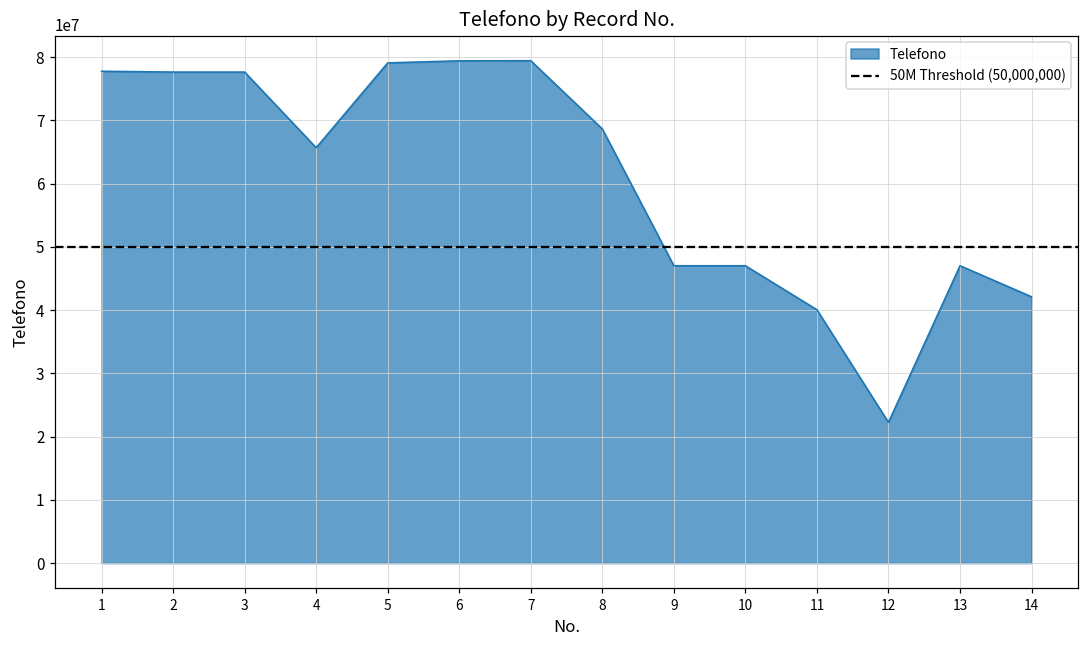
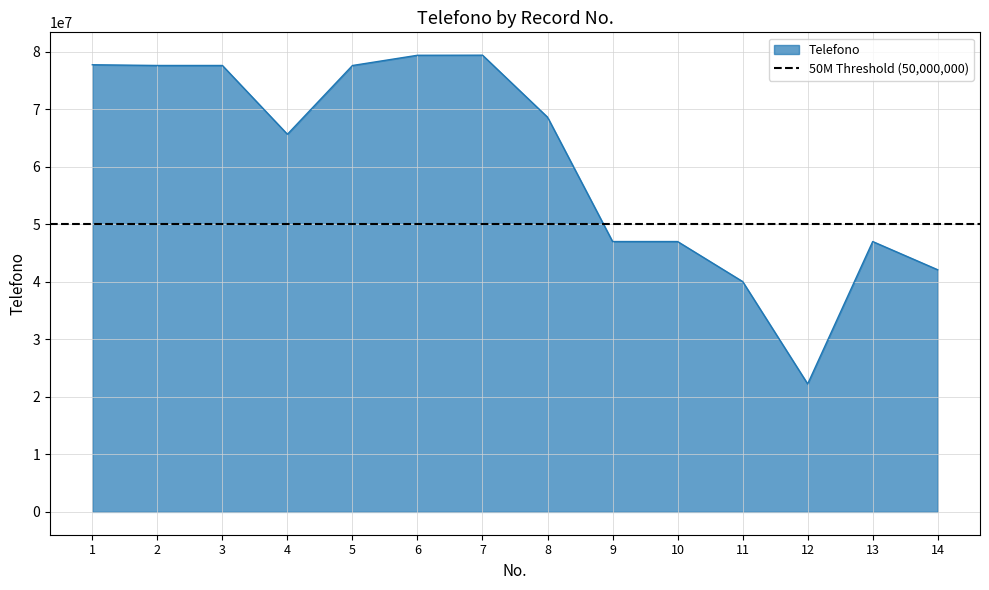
  {
    "1": 78000000,
    "2": 78000000,
    "3": 78000000,
    "4": 66000000,
-   "5": 79000000,
+   "5": 78000000,
    "6": 79000000,
    "7": 79000000,
    "8": 69000000,
    "9": 47000000,
    "10": 47000000,
    "11": 40000000,
    "12": 22000000,
    "13": 47000000,
    "14": 42000000
  }
